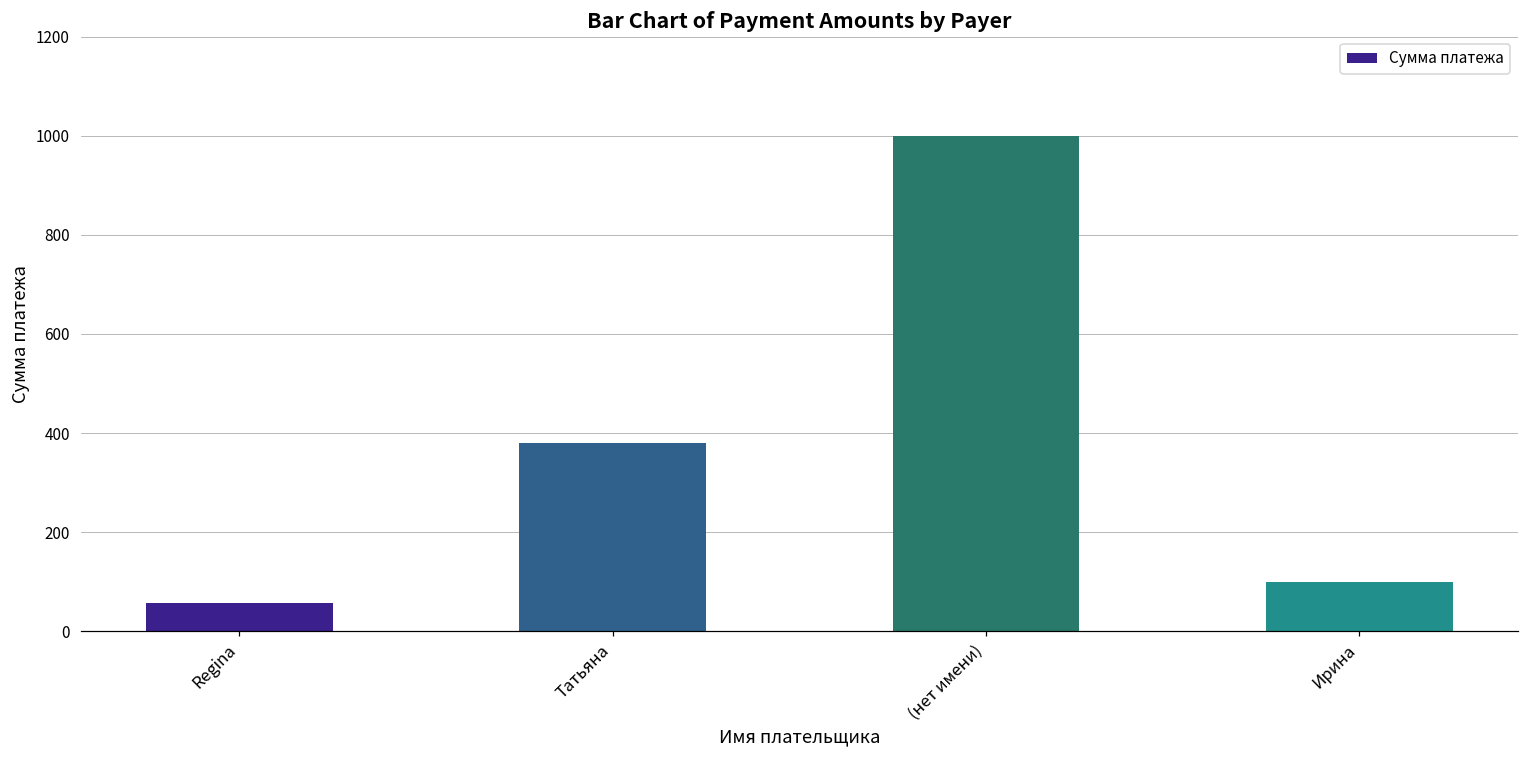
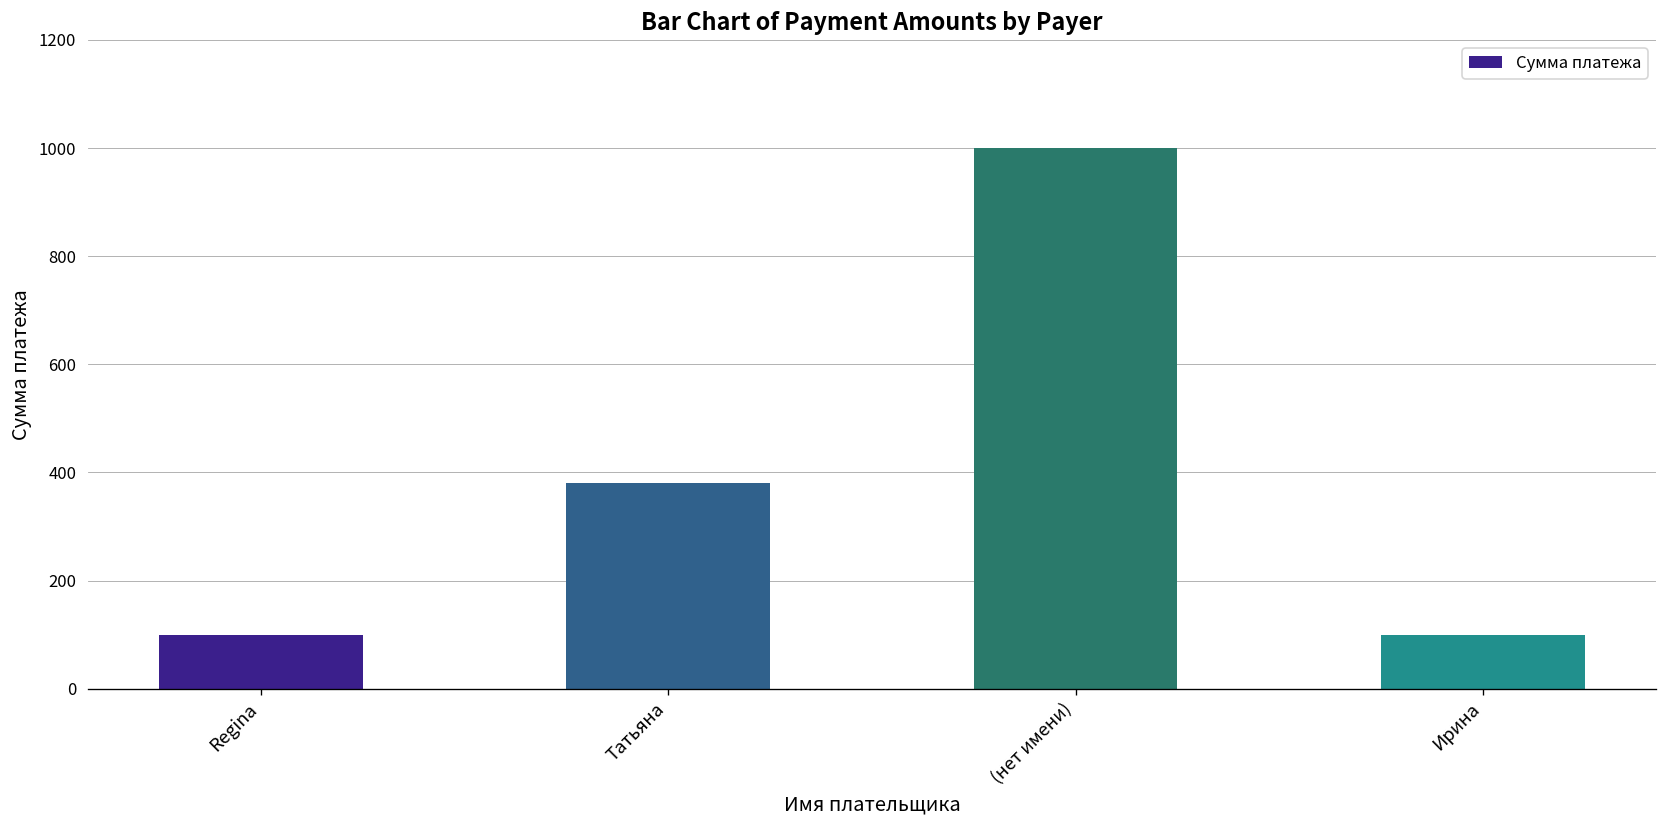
  {
-   "Regina": 60,
+   "Regina": 100,
    "Татьяна": 380,
    "(нет имени)": 1000,
    "Ирина": 100
  }
